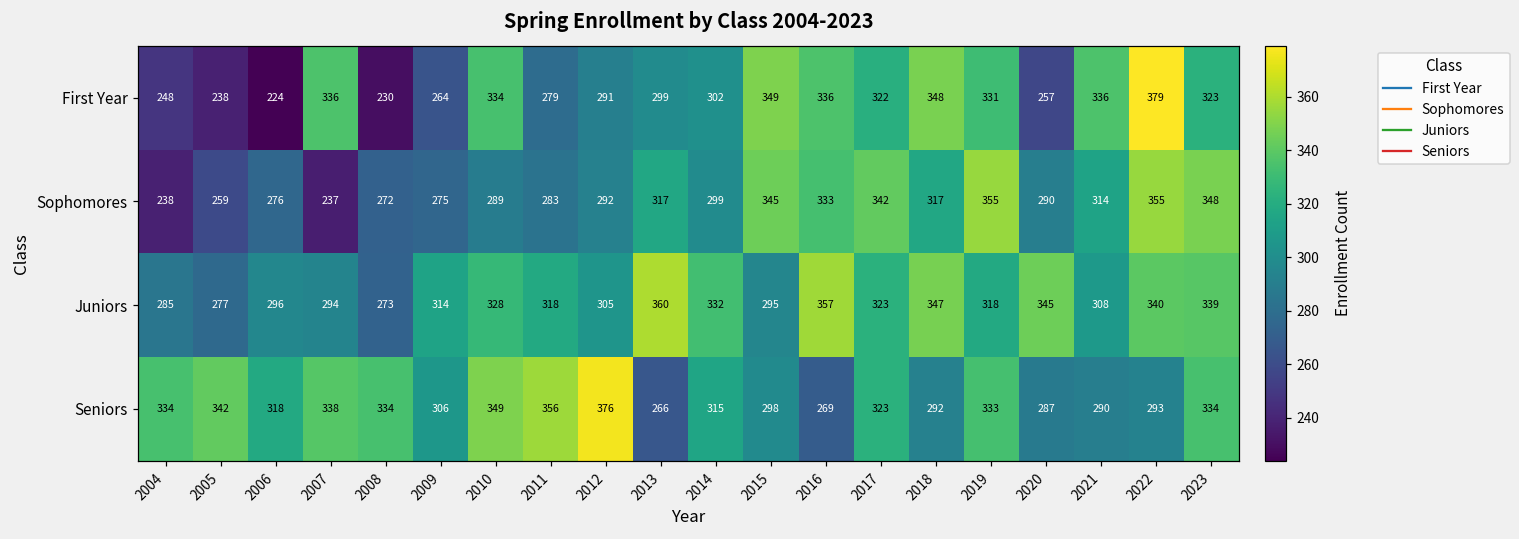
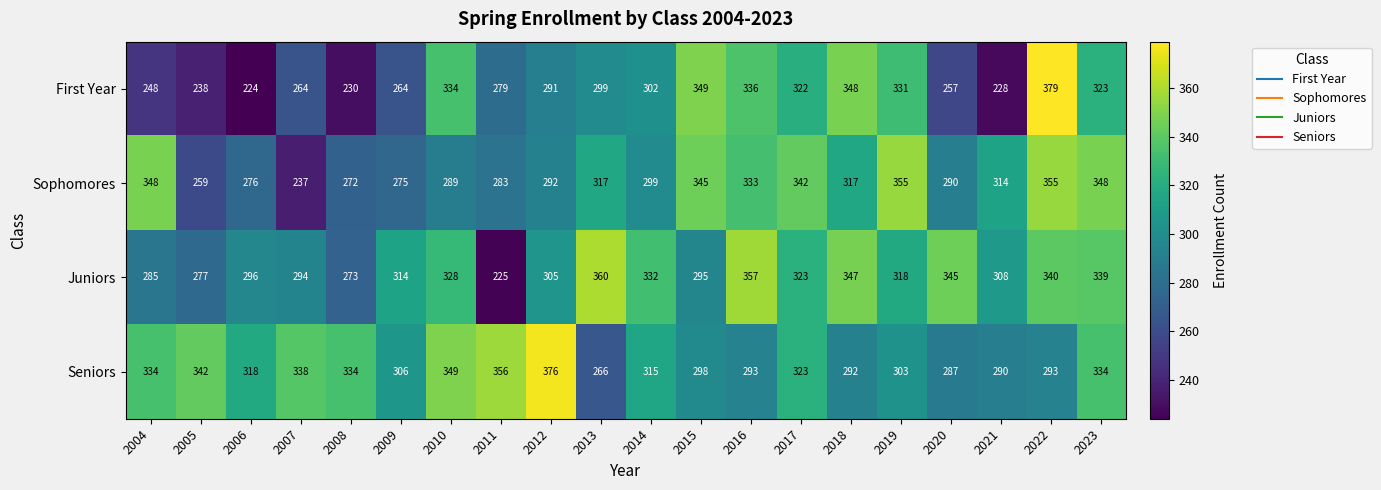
  {
    "First Year": {
      "2004": 248,
      "2005": 238,
      "2006": 224,
-     "2007": 336,
+     "2007": 264,
      "2008": 230,
      "2009": 264,
      "2010": 334,
      "2011": 279,
      "2012": 291,
      "2013": 299,
      "2014": 302,
      "2015": 349,
      "2016": 336,
      "2017": 322,
      "2018": 348,
      "2019": 331,
      "2020": 257,
-     "2021": 336,
+     "2021": 228,
      "2022": 379,
      "2023": 323
    },
    "Sophomores": {
-     "2004": 238,
+     "2004": 348,
      "2005": 259,
      "2006": 276,
      "2007": 237,
      "2008": 272,
      "2009": 275,
      "2010": 289,
      "2011": 283,
      "2012": 292,
      "2013": 317,
      "2014": 299,
      "2015": 345,
      "2016": 333,
      "2017": 342,
      "2018": 317,
      "2019": 355,
      "2020": 290,
      "2021": 314,
      "2022": 355,
      "2023": 348
    },
    "Juniors": {
      "2004": 285,
      "2005": 277,
      "2006": 296,
      "2007": 294,
      "2008": 273,
      "2009": 314,
      "2010": 328,
-     "2011": 318,
+     "2011": 225,
      "2012": 305,
      "2013": 360,
      "2014": 332,
      "2015": 295,
      "2016": 357,
      "2017": 323,
      "2018": 347,
      "2019": 318,
      "2020": 345,
      "2021": 308,
      "2022": 340,
      "2023": 339
    },
    "Seniors": {
      "2004": 334,
      "2005": 342,
      "2006": 318,
      "2007": 338,
      "2008": 334,
      "2009": 306,
      "2010": 349,
      "2011": 356,
      "2012": 376,
      "2013": 266,
      "2014": 315,
      "2015": 298,
-     "2016": 269,
+     "2016": 293,
      "2017": 323,
      "2018": 292,
-     "2019": 333,
+     "2019": 303,
      "2020": 287,
      "2021": 290,
      "2022": 293,
      "2023": 334
    }
  }
